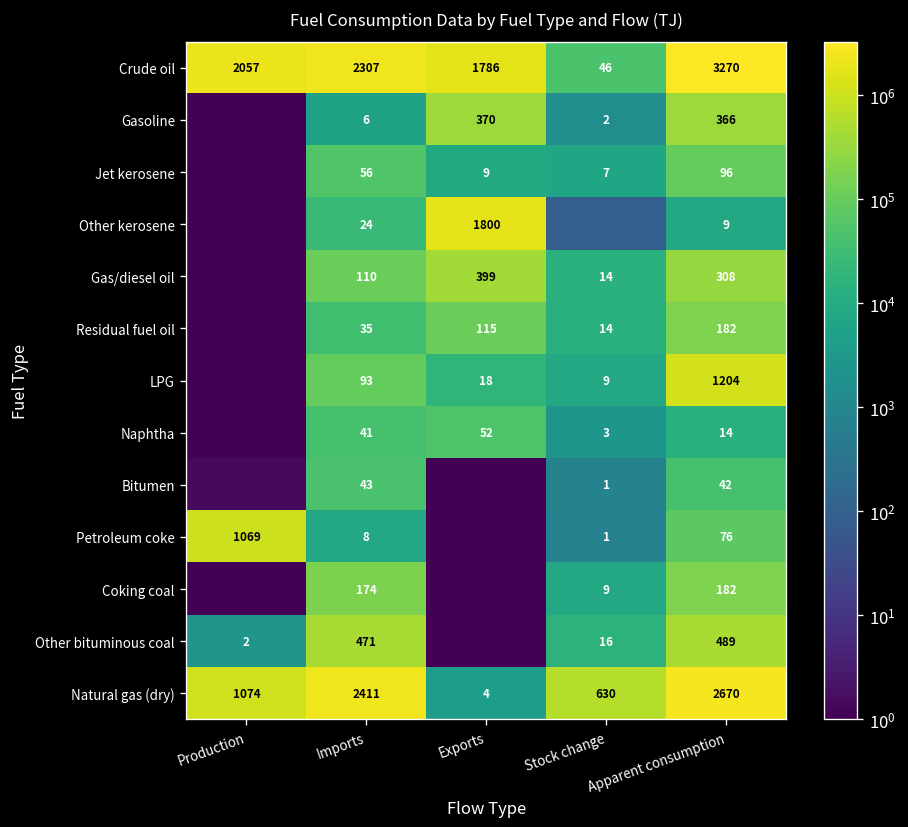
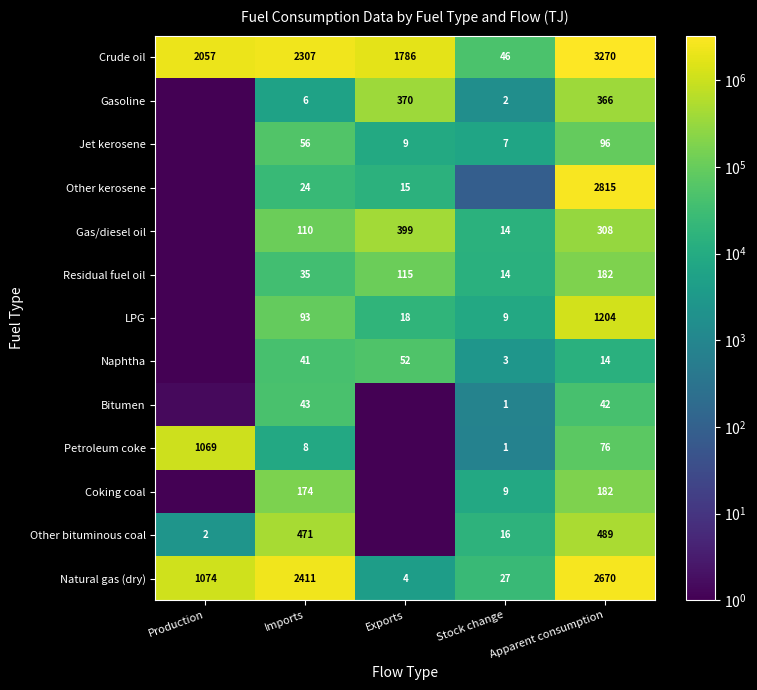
  {
    "Crude oil": {
      "Production": 2057,
      "Imports": 2307,
      "Exports": 1786,
      "Stock change": 46,
      "Apparent consumption": 3270
    },
    "Gasoline": {
      "Imports": 6,
      "Exports": 370,
      "Stock change": 2,
      "Apparent consumption": 366
    },
    "Jet kerosene": {
      "Imports": 56,
      "Exports": 9,
      "Stock change": 7,
      "Apparent consumption": 96
    },
    "Other kerosene": {
      "Imports": 24,
-     "Exports": 1800,
-     "Apparent consumption": 9
+     "Exports": 15,
+     "Apparent consumption": 2815
    },
    "Gas/diesel oil": {
      "Imports": 110,
      "Exports": 399,
      "Stock change": 14,
      "Apparent consumption": 308
    },
    "Residual fuel oil": {
      "Imports": 35,
      "Exports": 115,
      "Stock change": 14,
      "Apparent consumption": 182
    },
    "LPG": {
      "Imports": 93,
      "Exports": 18,
      "Stock change": 9,
      "Apparent consumption": 1204
    },
    "Naphtha": {
      "Imports": 41,
      "Exports": 52,
      "Stock change": 3,
      "Apparent consumption": 14
    },
    "Bitumen": {
      "Imports": 43,
      "Stock change": 1,
      "Apparent consumption": 42
    },
    "Petroleum coke": {
      "Production": 1069,
      "Imports": 8,
      "Stock change": 1,
      "Apparent consumption": 76
    },
    "Coking coal": {
      "Imports": 174,
      "Stock change": 9,
      "Apparent consumption": 182
    },
    "Other bituminous coal": {
      "Production": 2,
      "Imports": 471,
      "Stock change": 16,
      "Apparent consumption": 489
    },
    "Natural gas (dry)": {
      "Production": 1074,
      "Imports": 2411,
      "Exports": 4,
-     "Stock change": 630,
+     "Stock change": 27,
      "Apparent consumption": 2670
    }
  }
